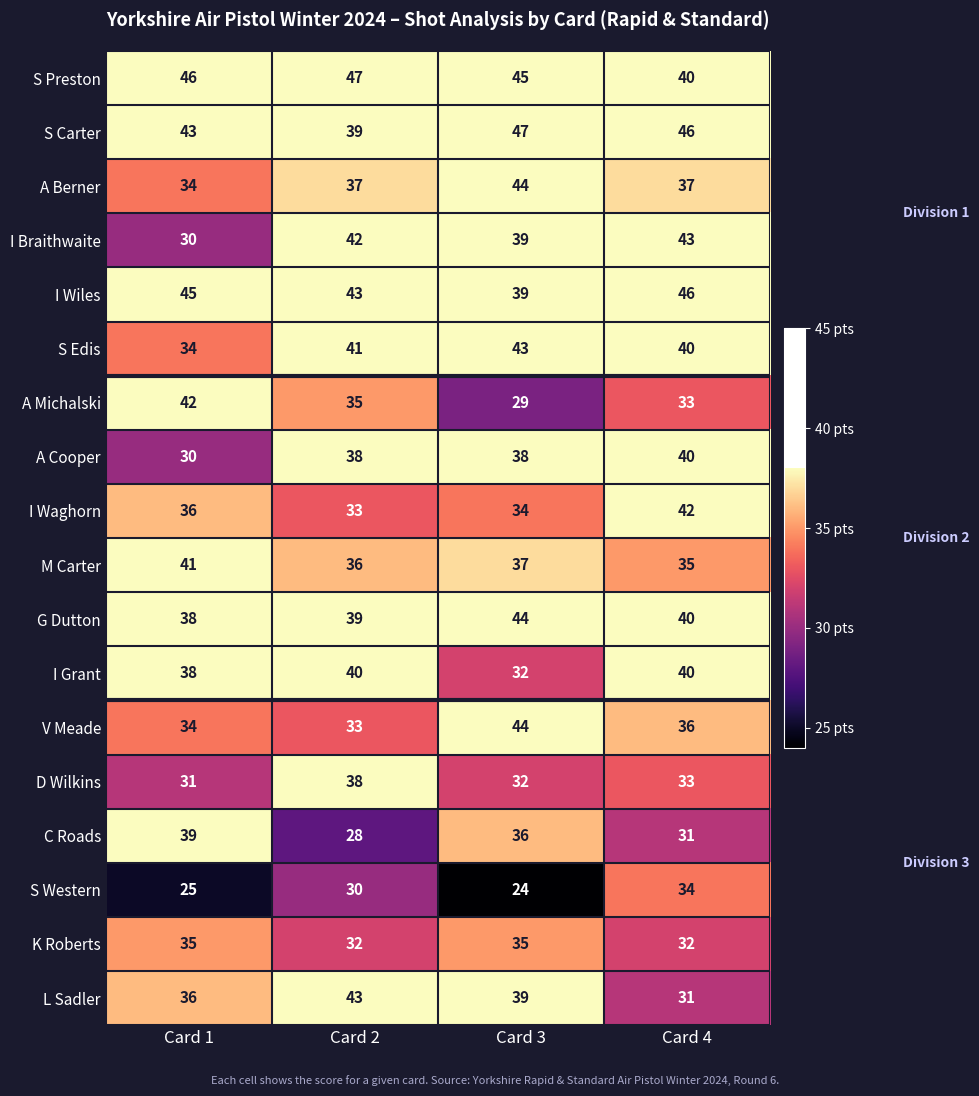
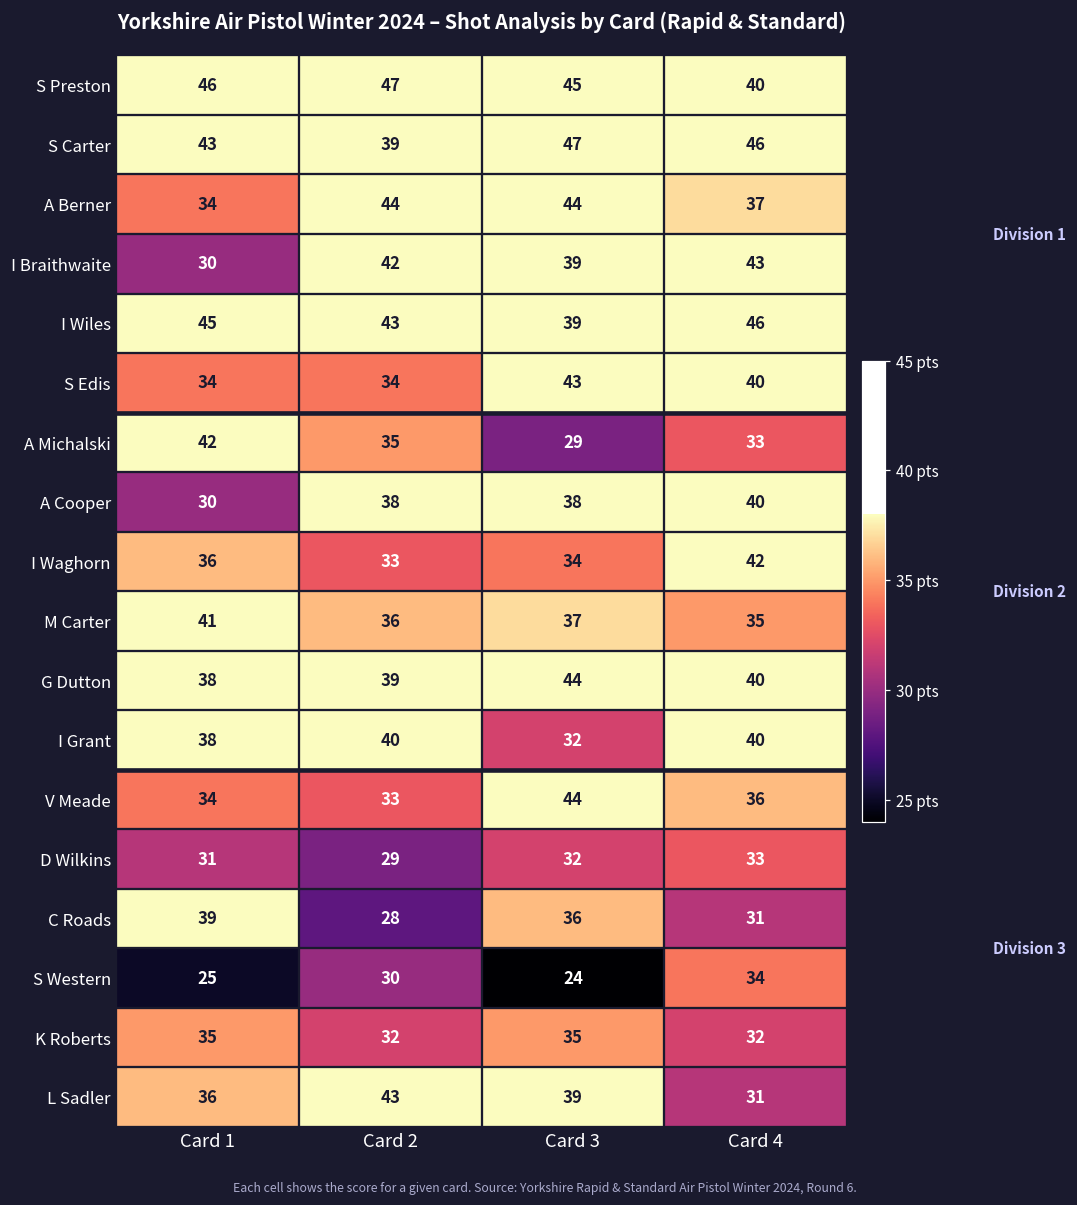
  {
    "S Preston": {
      "Card 1": 46,
      "Card 2": 47,
      "Card 3": 45,
      "Card 4": 40
    },
    "S Carter": {
      "Card 1": 43,
      "Card 2": 39,
      "Card 3": 47,
      "Card 4": 46
    },
    "A Berner": {
      "Card 1": 34,
-     "Card 2": 37,
+     "Card 2": 44,
      "Card 3": 44,
      "Card 4": 37
    },
    "I Braithwaite": {
      "Card 1": 30,
      "Card 2": 42,
      "Card 3": 39,
      "Card 4": 43
    },
    "I Wiles": {
      "Card 1": 45,
      "Card 2": 43,
      "Card 3": 39,
      "Card 4": 46
    },
    "S Edis": {
      "Card 1": 34,
-     "Card 2": 41,
+     "Card 2": 34,
      "Card 3": 43,
      "Card 4": 40
    },
    "A Michalski": {
      "Card 1": 42,
      "Card 2": 35,
      "Card 3": 29,
      "Card 4": 33
    },
    "A Cooper": {
      "Card 1": 30,
      "Card 2": 38,
      "Card 3": 38,
      "Card 4": 40
    },
    "I Waghorn": {
      "Card 1": 36,
      "Card 2": 33,
      "Card 3": 34,
      "Card 4": 42
    },
    "M Carter": {
      "Card 1": 41,
      "Card 2": 36,
      "Card 3": 37,
      "Card 4": 35
    },
    "G Dutton": {
      "Card 1": 38,
      "Card 2": 39,
      "Card 3": 44,
      "Card 4": 40
    },
    "I Grant": {
      "Card 1": 38,
      "Card 2": 40,
      "Card 3": 32,
      "Card 4": 40
    },
    "V Meade": {
      "Card 1": 34,
      "Card 2": 33,
      "Card 3": 44,
      "Card 4": 36
    },
    "D Wilkins": {
      "Card 1": 31,
-     "Card 2": 38,
+     "Card 2": 29,
      "Card 3": 32,
      "Card 4": 33
    },
    "C Roads": {
      "Card 1": 39,
      "Card 2": 28,
      "Card 3": 36,
      "Card 4": 31
    },
    "S Western": {
      "Card 1": 25,
      "Card 2": 30,
      "Card 3": 24,
      "Card 4": 34
    },
    "K Roberts": {
      "Card 1": 35,
      "Card 2": 32,
      "Card 3": 35,
      "Card 4": 32
    },
    "L Sadler": {
      "Card 1": 36,
      "Card 2": 43,
      "Card 3": 39,
      "Card 4": 31
    }
  }
